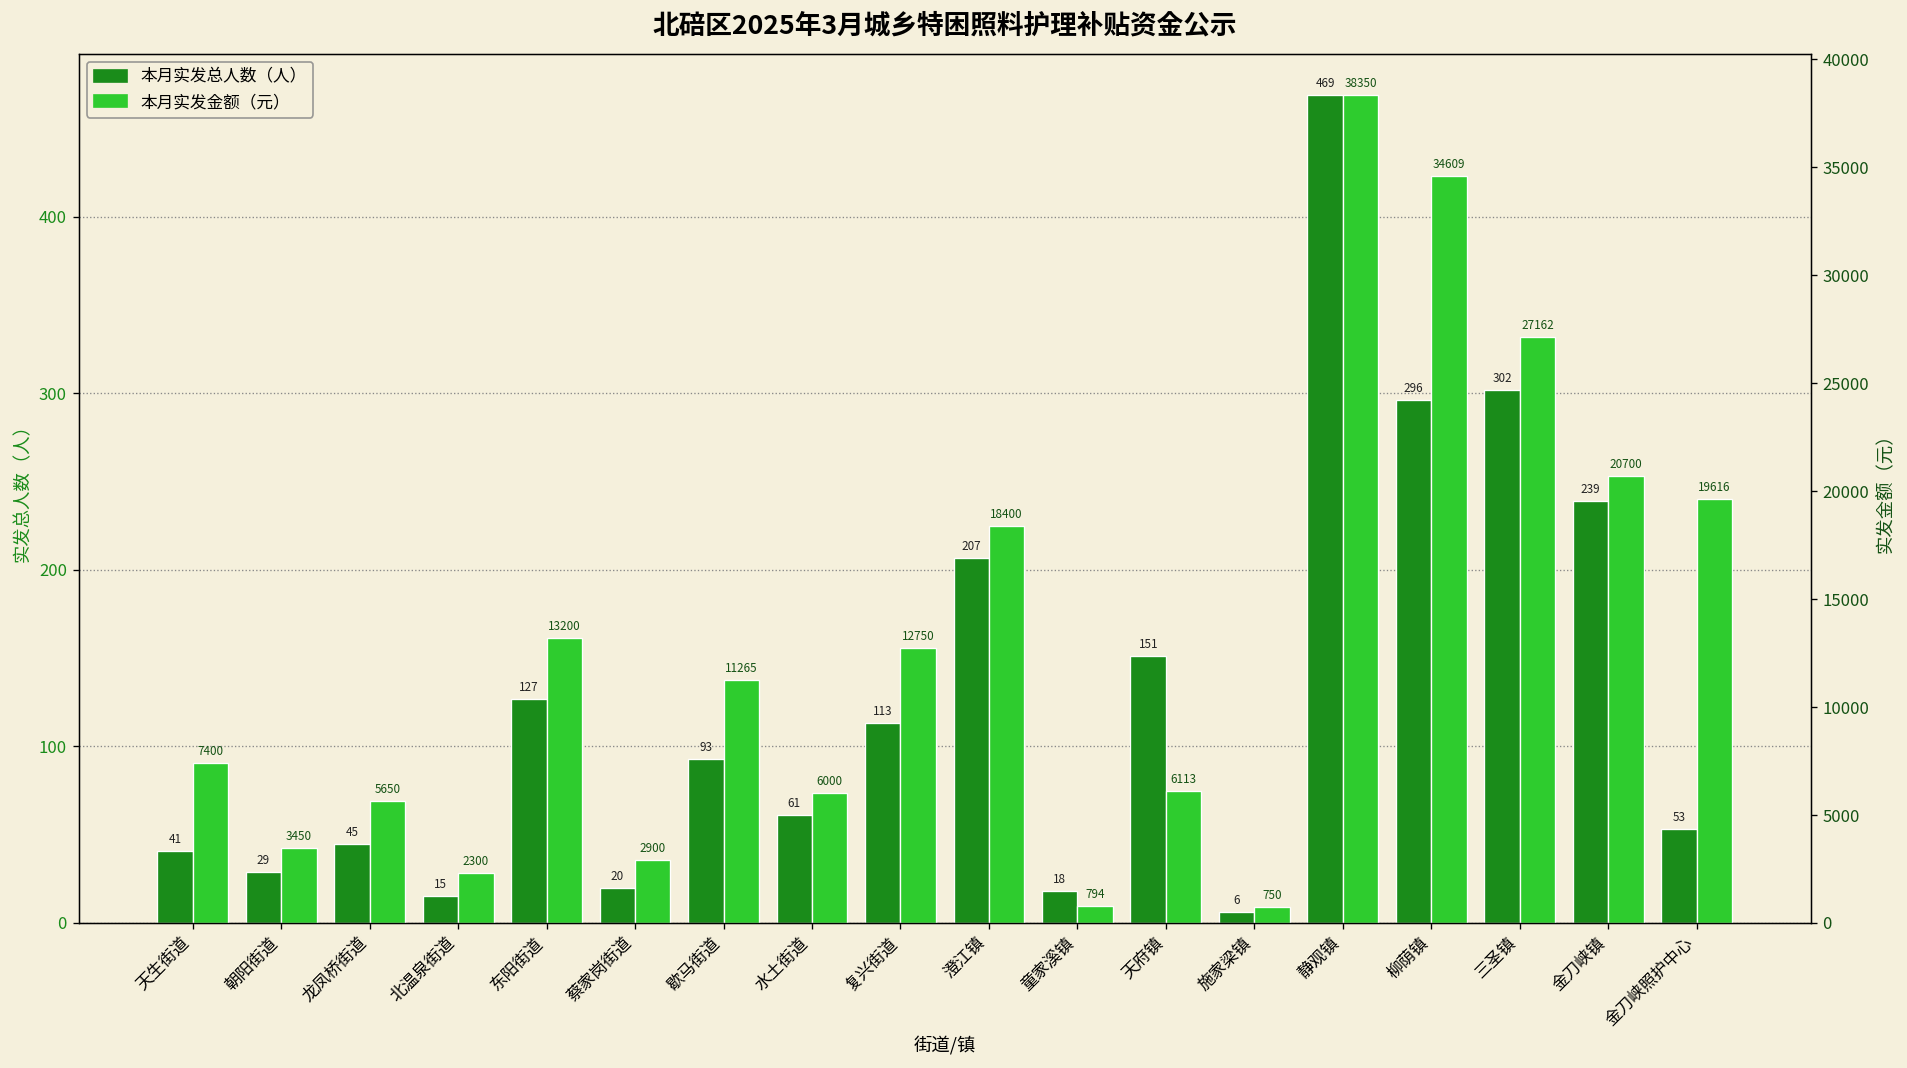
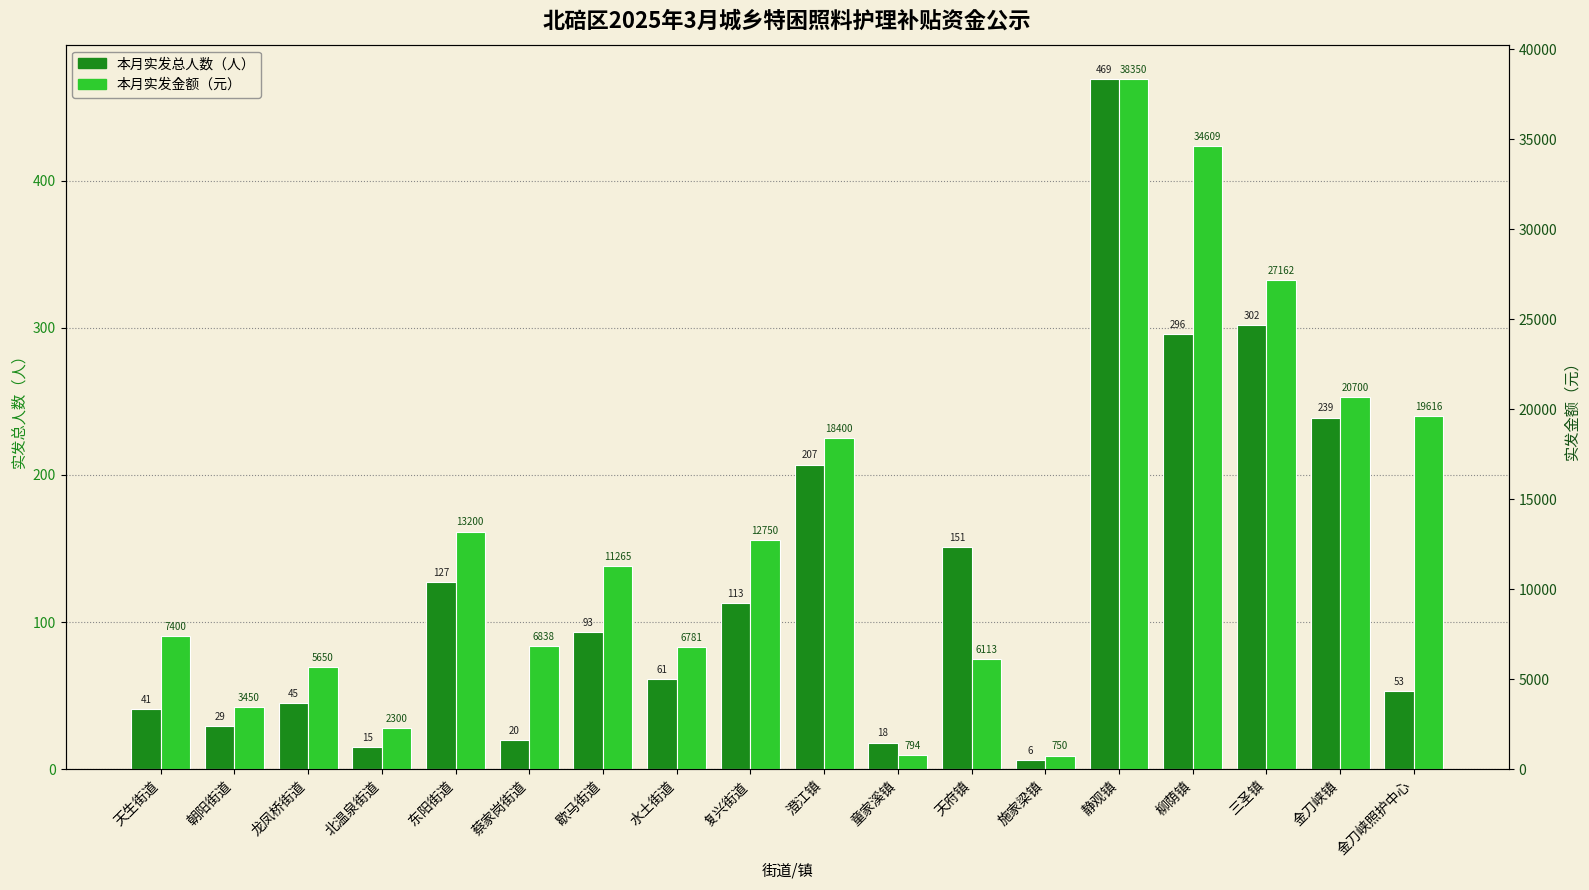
  {
    "本月实发金额（元）": {
      "天生街道": 7400,
      "朝阳街道": 3450,
      "龙凤桥街道": 5650,
      "北温泉街道": 2300,
      "东阳街道": 13200,
-     "蔡家岗街道": 2900,
+     "蔡家岗街道": 6838,
      "歇马街道": 11265,
-     "水土街道": 6000,
+     "水土街道": 6781,
      "复兴街道": 12750,
      "澄江镇": 18400,
      "童家溪镇": 794,
      "天府镇": 6113,
      "施家梁镇": 750,
      "静观镇": 38350,
      "柳荫镇": 34609,
      "三圣镇": 27162,
      "金刀峡镇": 20700,
      "金刀峡照护中心": 19616
    }
  }
